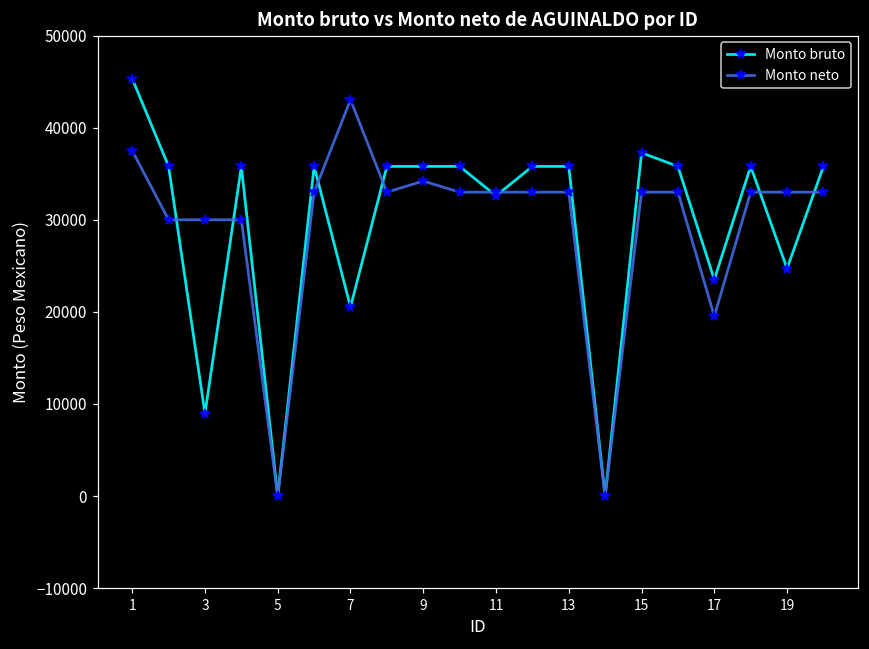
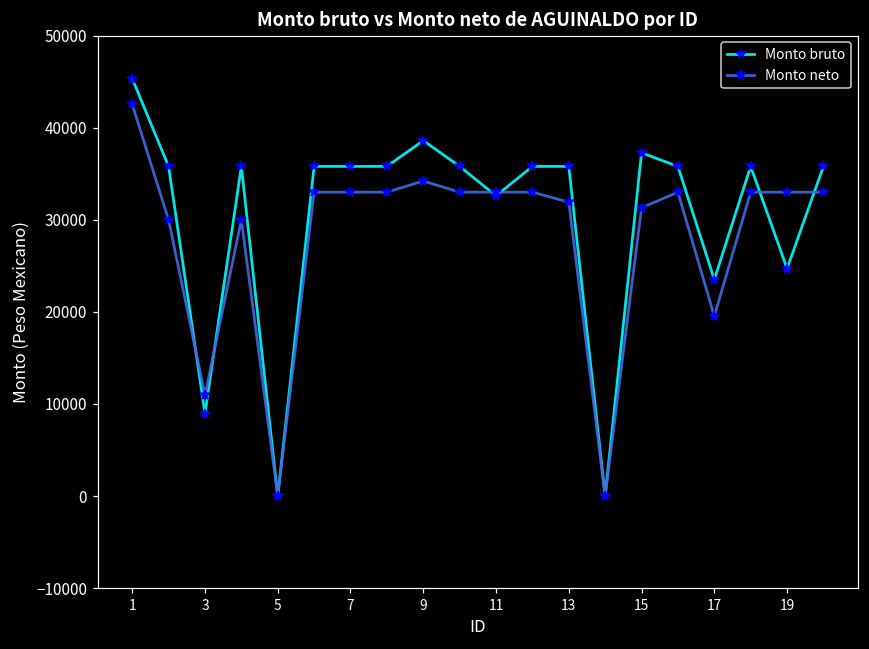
  {
    "Monto bruto": {
      "1": 45000,
      "3": 9000,
-     "7": 21000,
-     "9": 36000,
+     "7": 36000,
+     "9": 39000,
      "11": 33000,
      "13": 36000,
      "15": 37000,
      "17": 24000,
      "19": 25000
    },
    "Monto neto": {
-     "1": 38000,
-     "3": 30000,
-     "7": 43000,
+     "1": 43000,
+     "3": 11000,
+     "7": 33000,
      "9": 34000,
      "11": 33000,
-     "13": 33000,
-     "15": 33000,
+     "13": 32000,
+     "15": 31000,
      "17": 20000,
      "19": 33000
    }
  }
